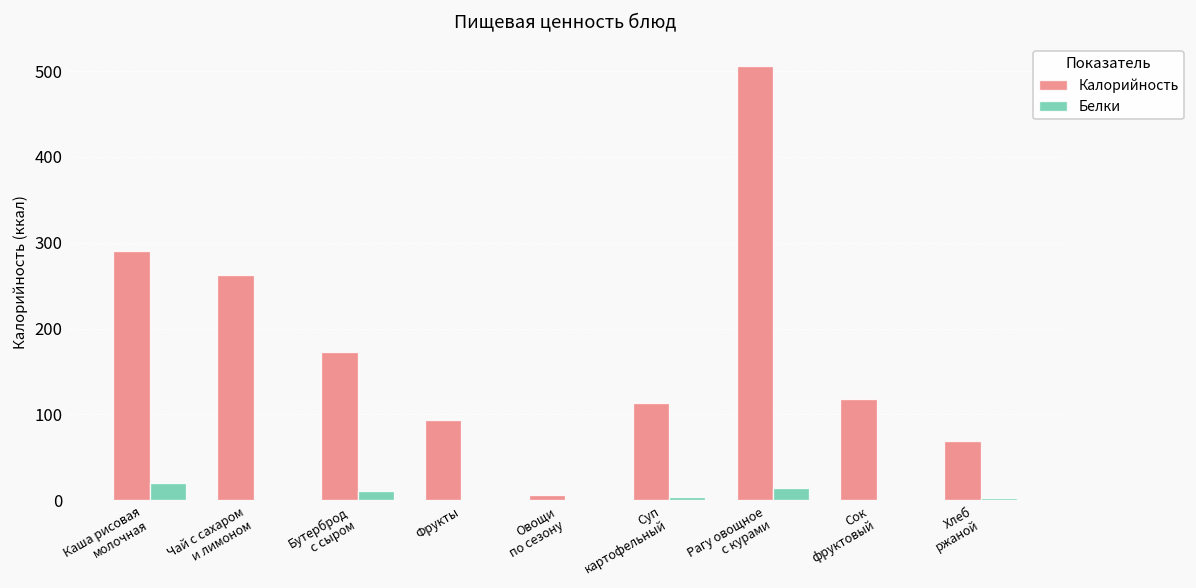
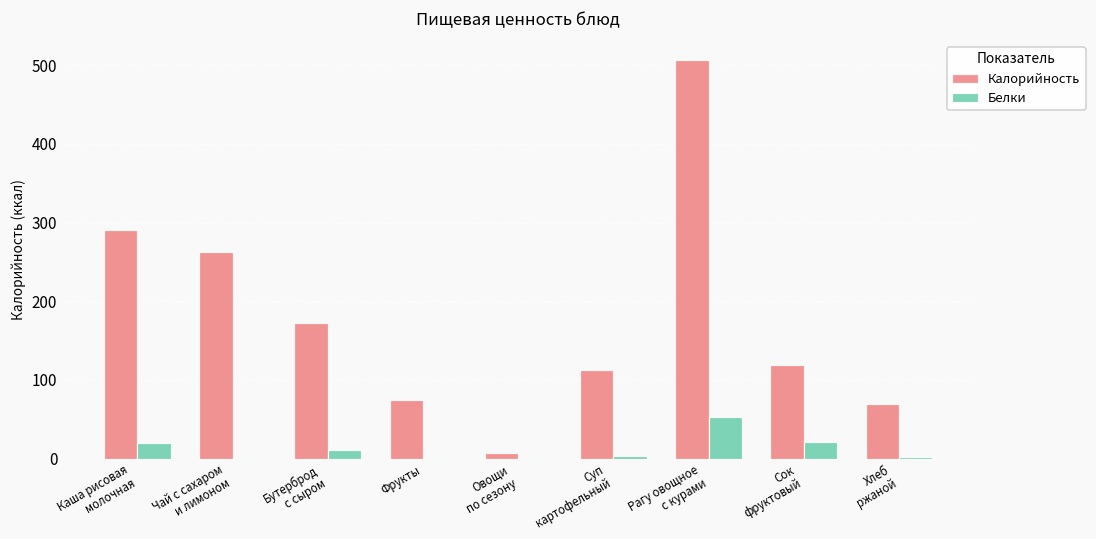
  {
    "Калорийность": {
      "Каша рисовая молочная": 290,
      "Чай с сахаром и лимоном": 260,
      "Бутерброд с сыром": 170,
-     "Фрукты": 90,
+     "Фрукты": 70,
      "Овощи по сезону": 10,
      "Суп картофельный": 110,
      "Рагу овощное с курами": 510,
      "Сок фруктовый": 120,
      "Хлеб ржаной": 70
    },
    "Белки": {
      "Каша рисовая молочная": 20,
      "Бутерброд с сыром": 10,
      "Суп картофельный": 0,
-     "Рагу овощное с курами": 10,
-     "Сок фруктовый": 0
+     "Рагу овощное с курами": 50,
+     "Сок фруктовый": 20
    }
  }
